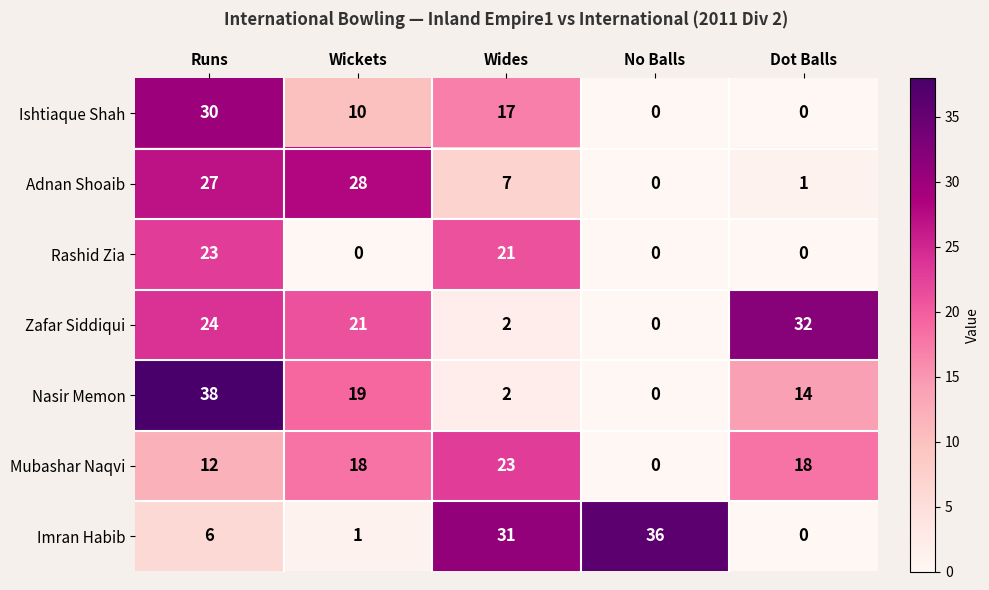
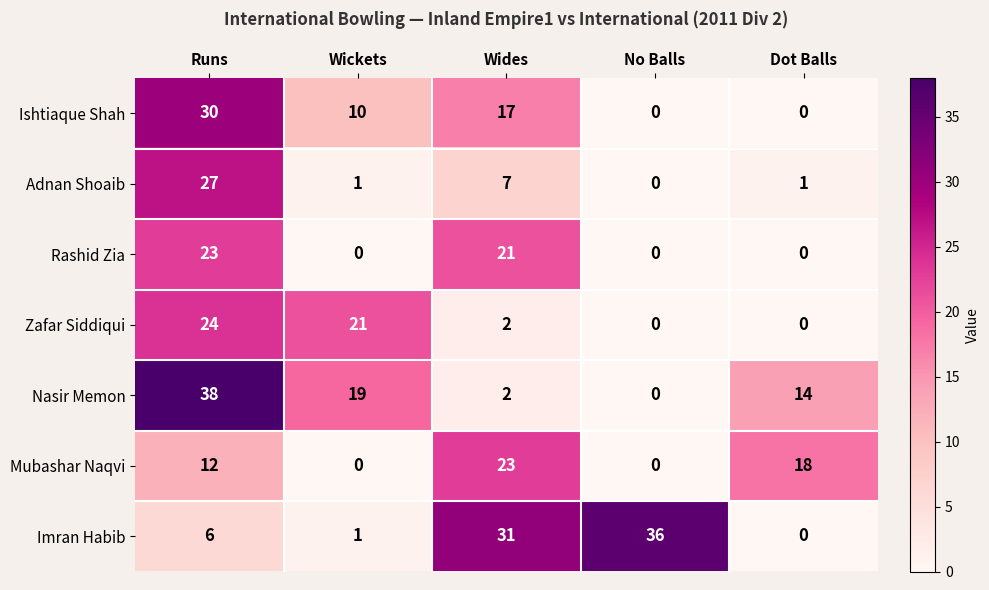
  {
    "Ishtiaque Shah": {
      "Runs": 30,
      "Wickets": 10,
      "Wides": 17,
      "No Balls": 0,
      "Dot Balls": 0
    },
    "Adnan Shoaib": {
      "Runs": 27,
-     "Wickets": 28,
+     "Wickets": 1,
      "Wides": 7,
      "No Balls": 0,
      "Dot Balls": 1
    },
    "Rashid Zia": {
      "Runs": 23,
      "Wickets": 0,
      "Wides": 21,
      "No Balls": 0,
      "Dot Balls": 0
    },
    "Zafar Siddiqui": {
      "Runs": 24,
      "Wickets": 21,
      "Wides": 2,
      "No Balls": 0,
-     "Dot Balls": 32
+     "Dot Balls": 0
    },
    "Nasir Memon": {
      "Runs": 38,
      "Wickets": 19,
      "Wides": 2,
      "No Balls": 0,
      "Dot Balls": 14
    },
    "Mubashar Naqvi": {
      "Runs": 12,
-     "Wickets": 18,
+     "Wickets": 0,
      "Wides": 23,
      "No Balls": 0,
      "Dot Balls": 18
    },
    "Imran Habib": {
      "Runs": 6,
      "Wickets": 1,
      "Wides": 31,
      "No Balls": 36,
      "Dot Balls": 0
    }
  }
